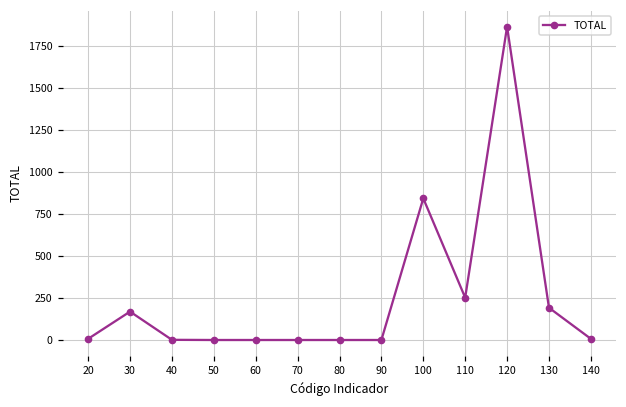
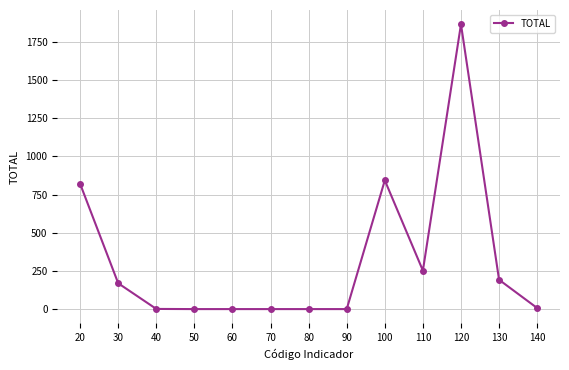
  {
-   "20": 10,
+   "20": 820,
    "30": 170,
    "40": 0,
    "50": 0,
    "60": 0,
    "70": 0,
    "80": 0,
    "90": 0,
    "100": 840,
    "110": 250,
    "120": 1870,
    "130": 190,
    "140": 10
  }
